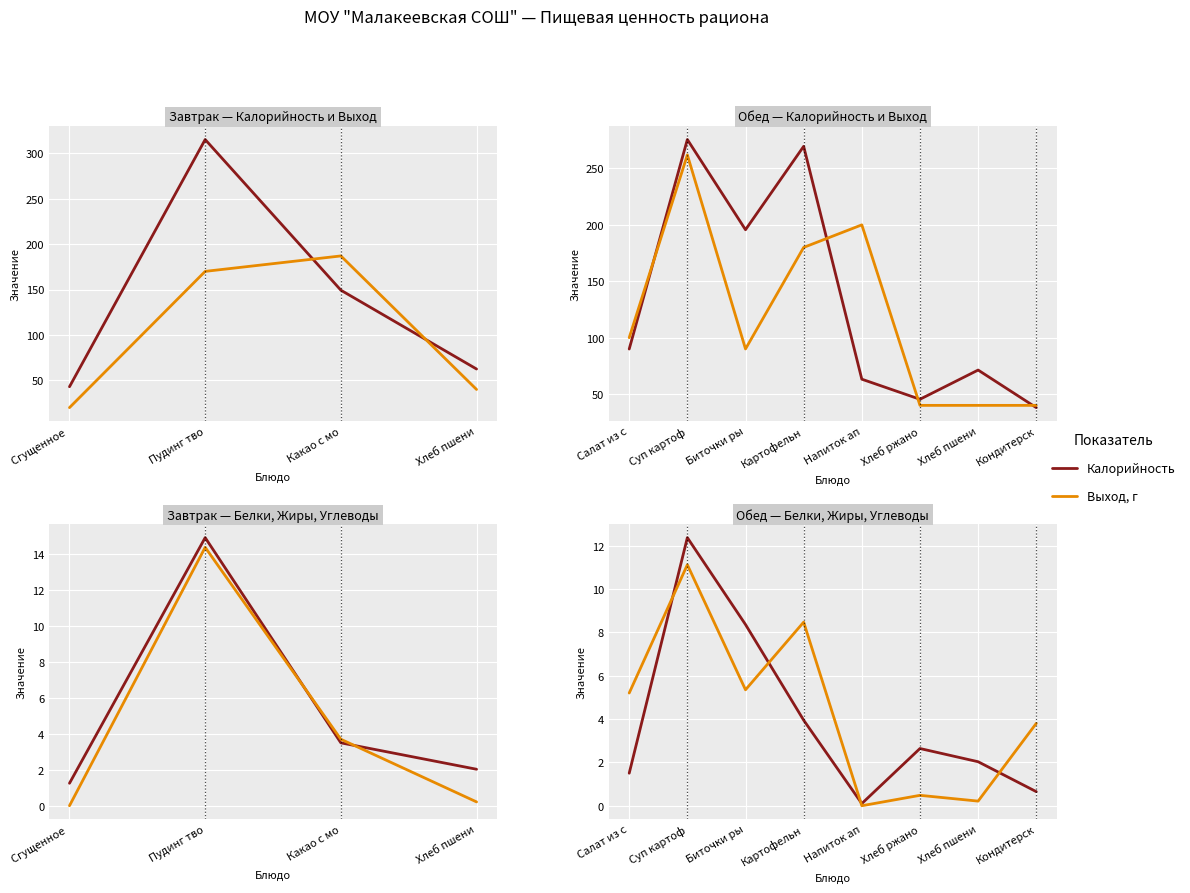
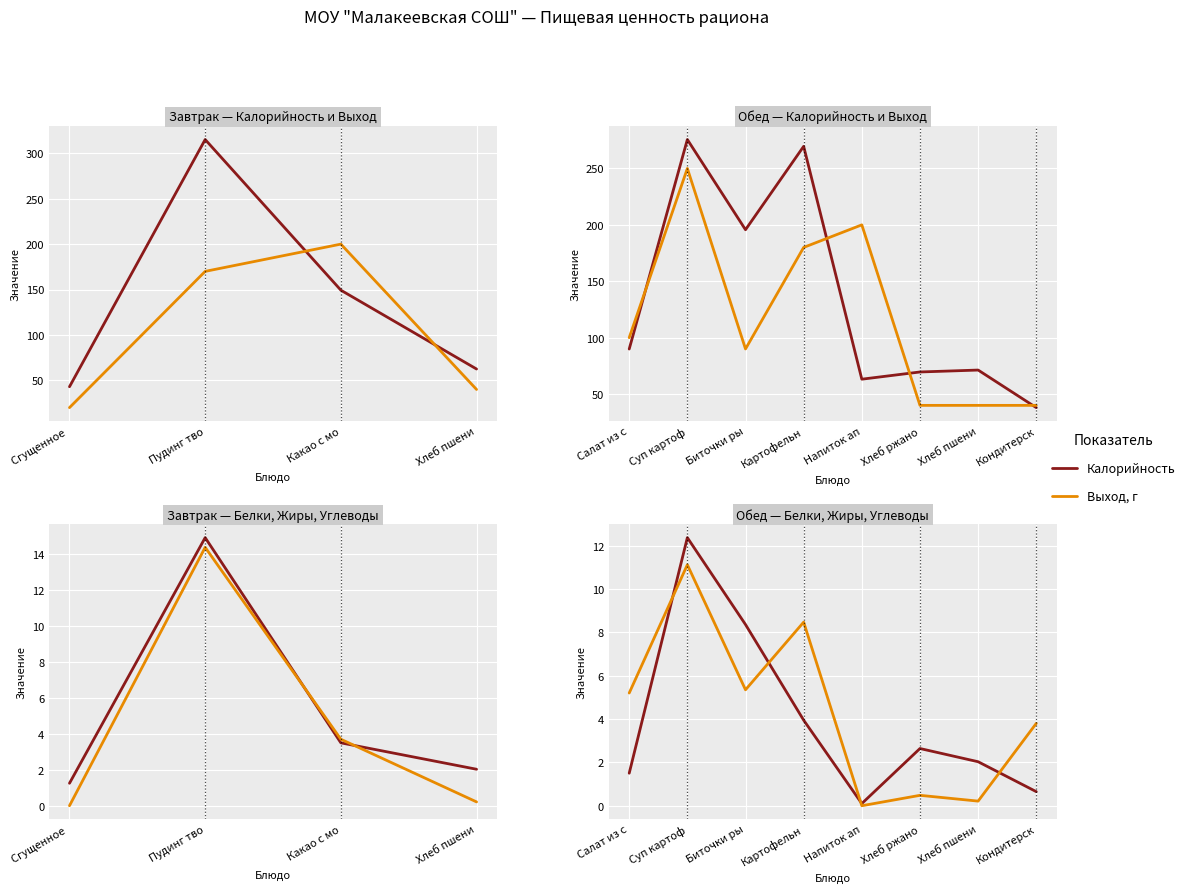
  {
    "Завтрак — Калорийность и Выход": {
      "Калорийность": {
        "Сгущенное": 40,
        "Пудинг тво": 320,
        "Какао с мо": 150,
        "Хлеб пшени": 60
      },
      "Выход, г": {
        "Сгущенное": 20,
        "Пудинг тво": 170,
-       "Какао с мо": 190,
+       "Какао с мо": 200,
        "Хлеб пшени": 40
      }
    },
    "Обед — Калорийность и Выход": {
      "Калорийность": {
        "Салат из с": 90,
        "Суп картоф": 276,
        "Биточки ры": 196,
        "Картофельн": 270,
        "Напиток ап": 63,
-       "Хлеб ржано": 45,
+       "Хлеб ржано": 70,
        "Хлеб пшени": 71
      },
      "Выход, г": {
        "Салат из с": 100,
-       "Суп картоф": 262,
+       "Суп картоф": 250,
        "Биточки ры": 90,
        "Картофельн": 180,
        "Напиток ап": 200,
        "Хлеб ржано": 40,
        "Хлеб пшени": 40
      }
    }
  }
